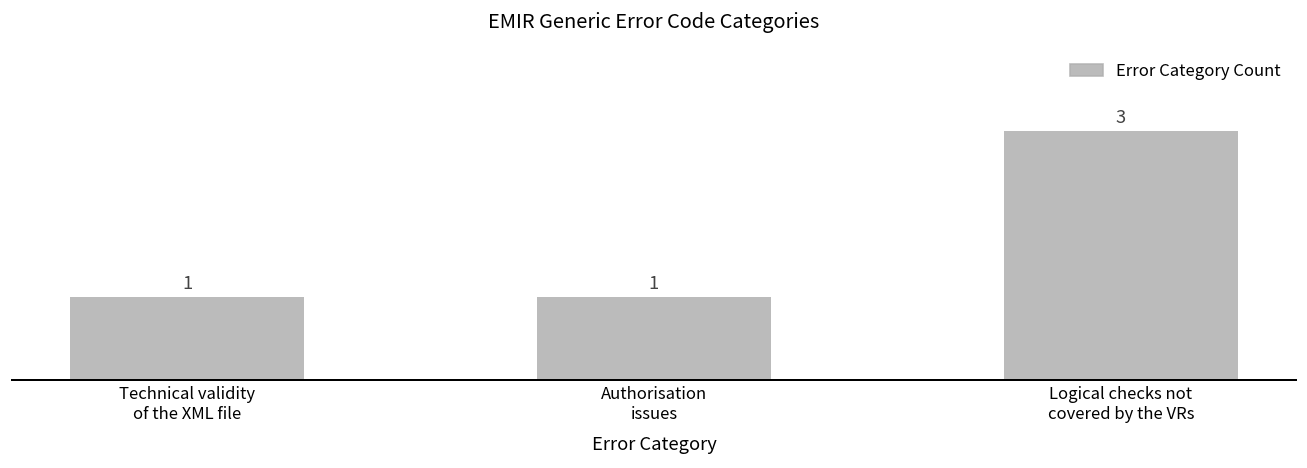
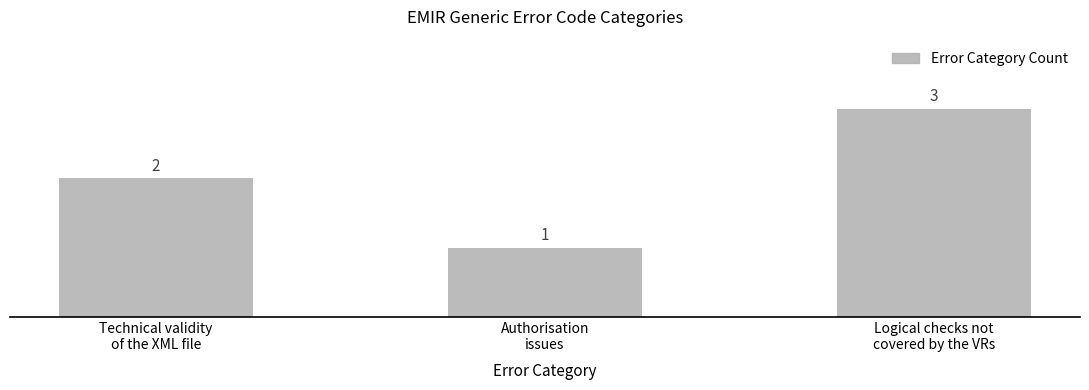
  {
-   "Technical validity of the XML file": 1,
+   "Technical validity of the XML file": 2,
    "Authorisation issues": 1,
    "Logical checks not covered by the VRs": 3
  }
